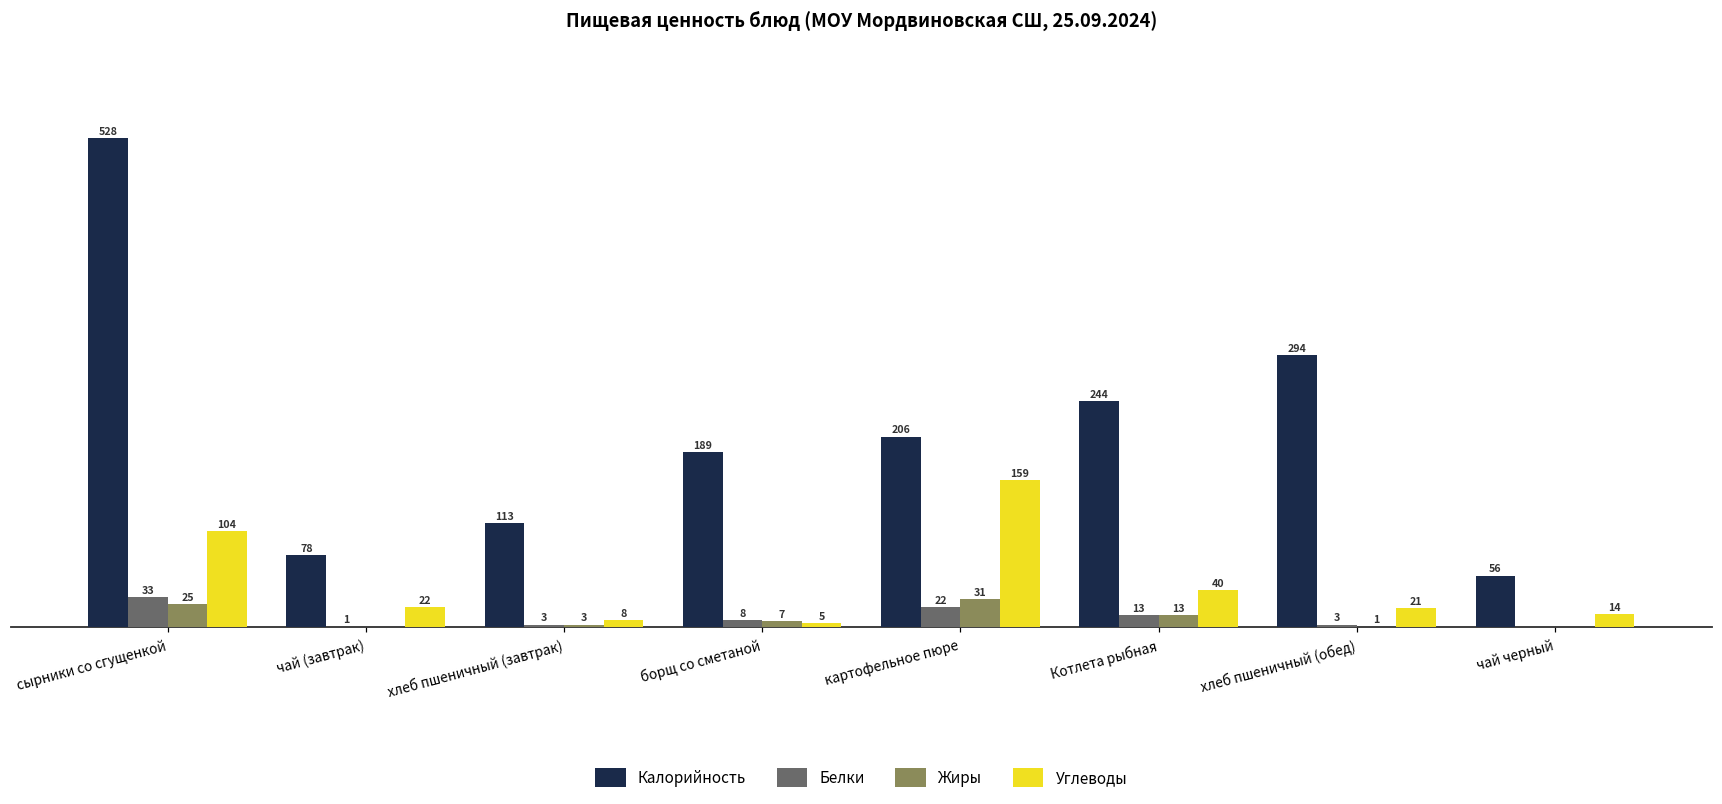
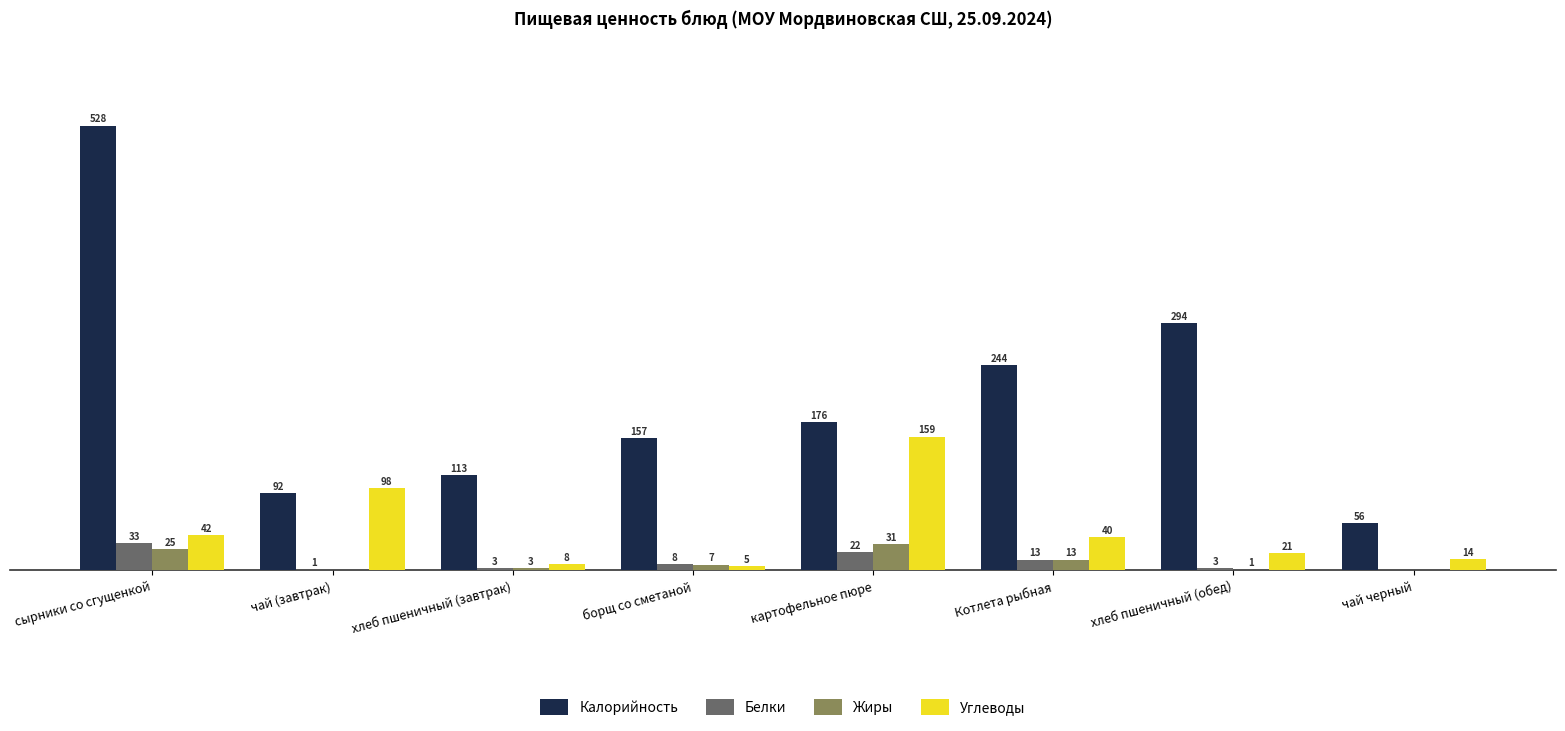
  {
    "Калорийность": {
      "сырники со сгущенкой": 528,
-     "чай (завтрак)": 78,
+     "чай (завтрак)": 92,
      "хлеб пшеничный (завтрак)": 113,
-     "борщ со сметаной": 189,
-     "картофельное пюре": 206,
+     "борщ со сметаной": 157,
+     "картофельное пюре": 176,
      "Котлета рыбная": 244,
      "хлеб пшеничный (обед)": 294,
      "чай черный": 56
    },
    "Углеводы": {
-     "сырники со сгущенкой": 104,
-     "чай (завтрак)": 22,
+     "сырники со сгущенкой": 42,
+     "чай (завтрак)": 98,
      "хлеб пшеничный (завтрак)": 8,
      "борщ со сметаной": 5,
      "картофельное пюре": 159,
      "Котлета рыбная": 40,
      "хлеб пшеничный (обед)": 21,
      "чай черный": 14
    }
  }
